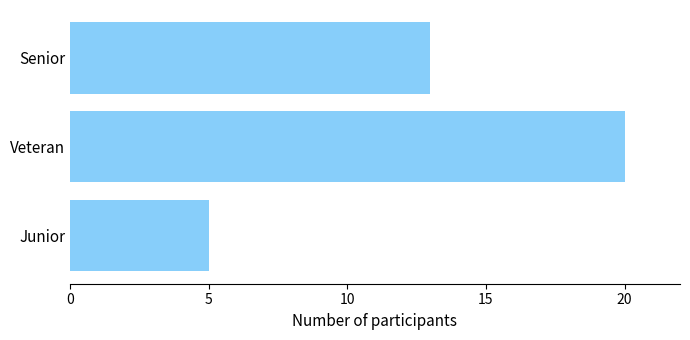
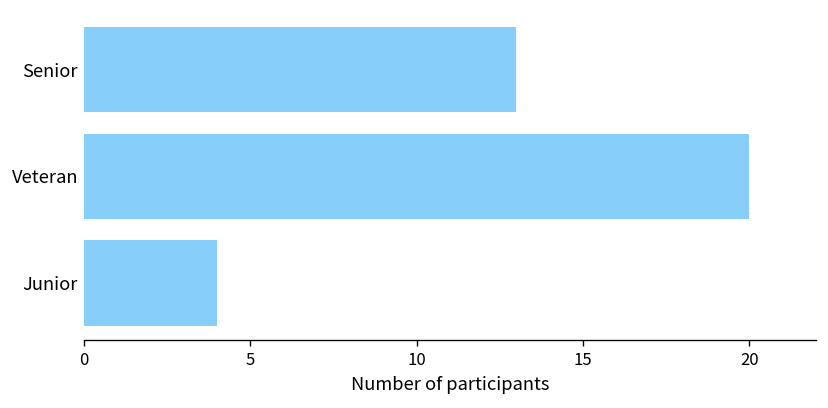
  {
    "Senior": 13,
    "Veteran": 20,
-   "Junior": 5
+   "Junior": 4
  }
